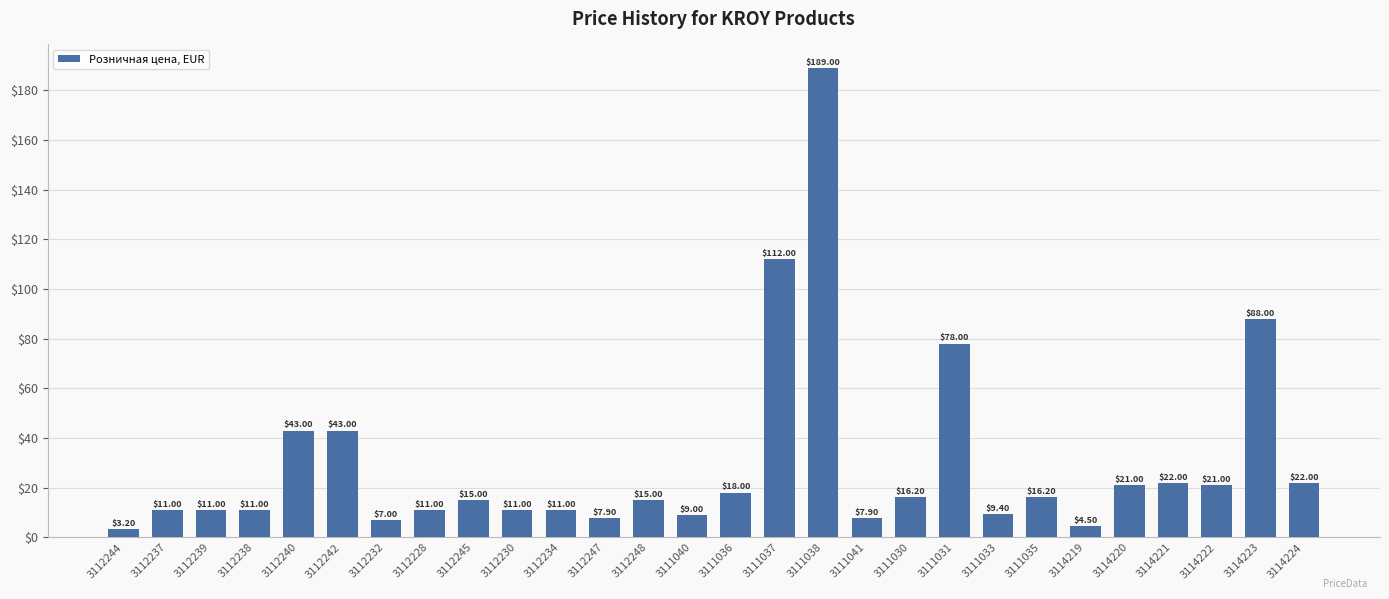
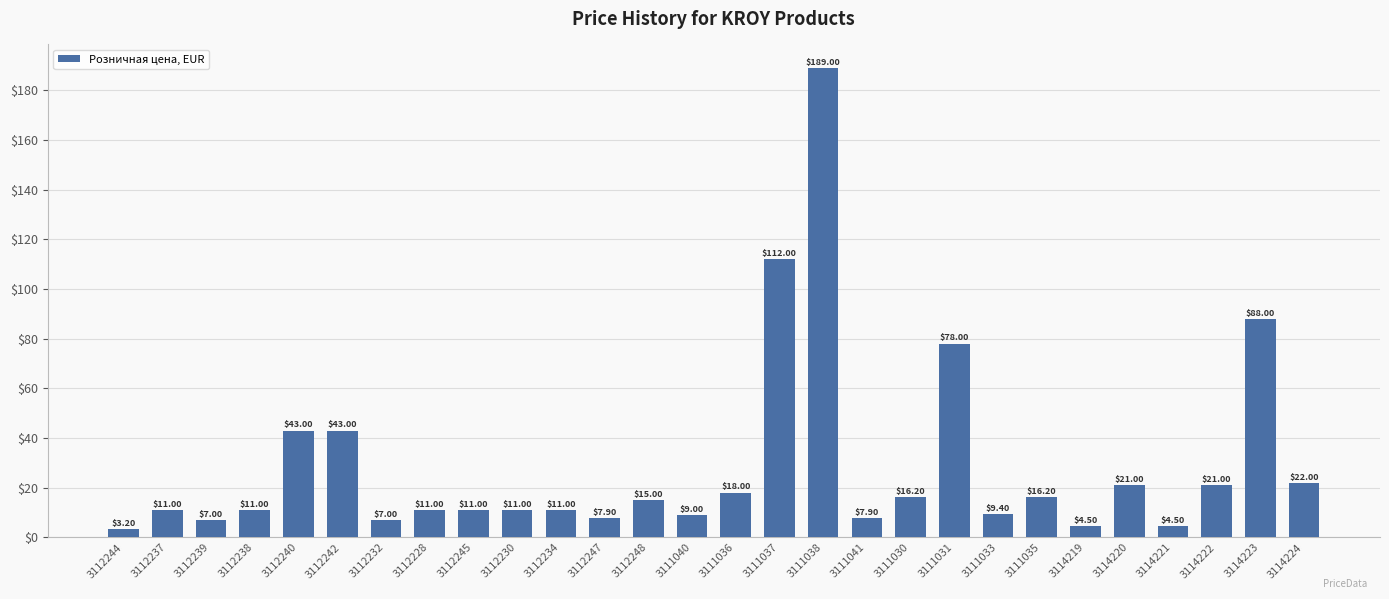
  {
    "3112244": "$3.20",
    "3112237": "$11.00",
-   "3112239": "$11.00",
+   "3112239": "$7.00",
    "3112238": "$11.00",
    "3112240": "$43.00",
    "3112242": "$43.00",
    "3112232": "$7.00",
    "3112228": "$11.00",
-   "3112245": "$15.00",
+   "3112245": "$11.00",
    "3112230": "$11.00",
    "3112234": "$11.00",
    "3112247": "$7.90",
    "3112248": "$15.00",
    "3111040": "$9.00",
    "3111036": "$18.00",
    "3111037": "$112.00",
    "3111038": "$189.00",
    "3111041": "$7.90",
    "3111030": "$16.20",
    "3111031": "$78.00",
    "3111033": "$9.40",
    "3111035": "$16.20",
    "3114219": "$4.50",
    "3114220": "$21.00",
-   "3114221": "$22.00",
+   "3114221": "$4.50",
    "3114222": "$21.00",
    "3114223": "$88.00",
    "3114224": "$22.00"
  }
